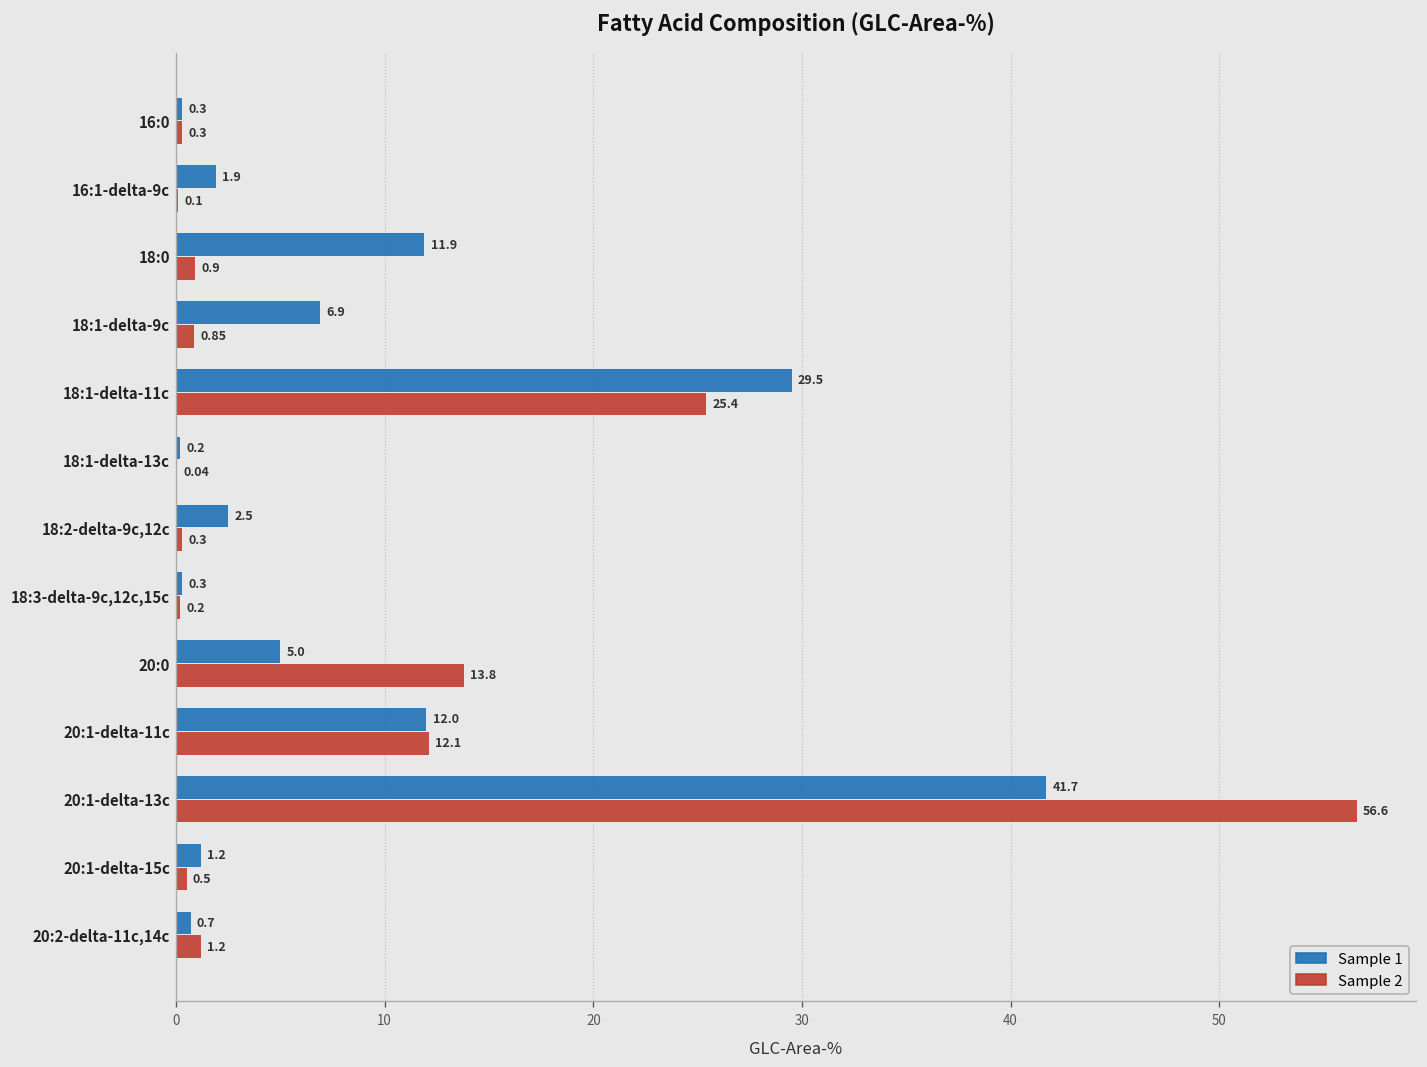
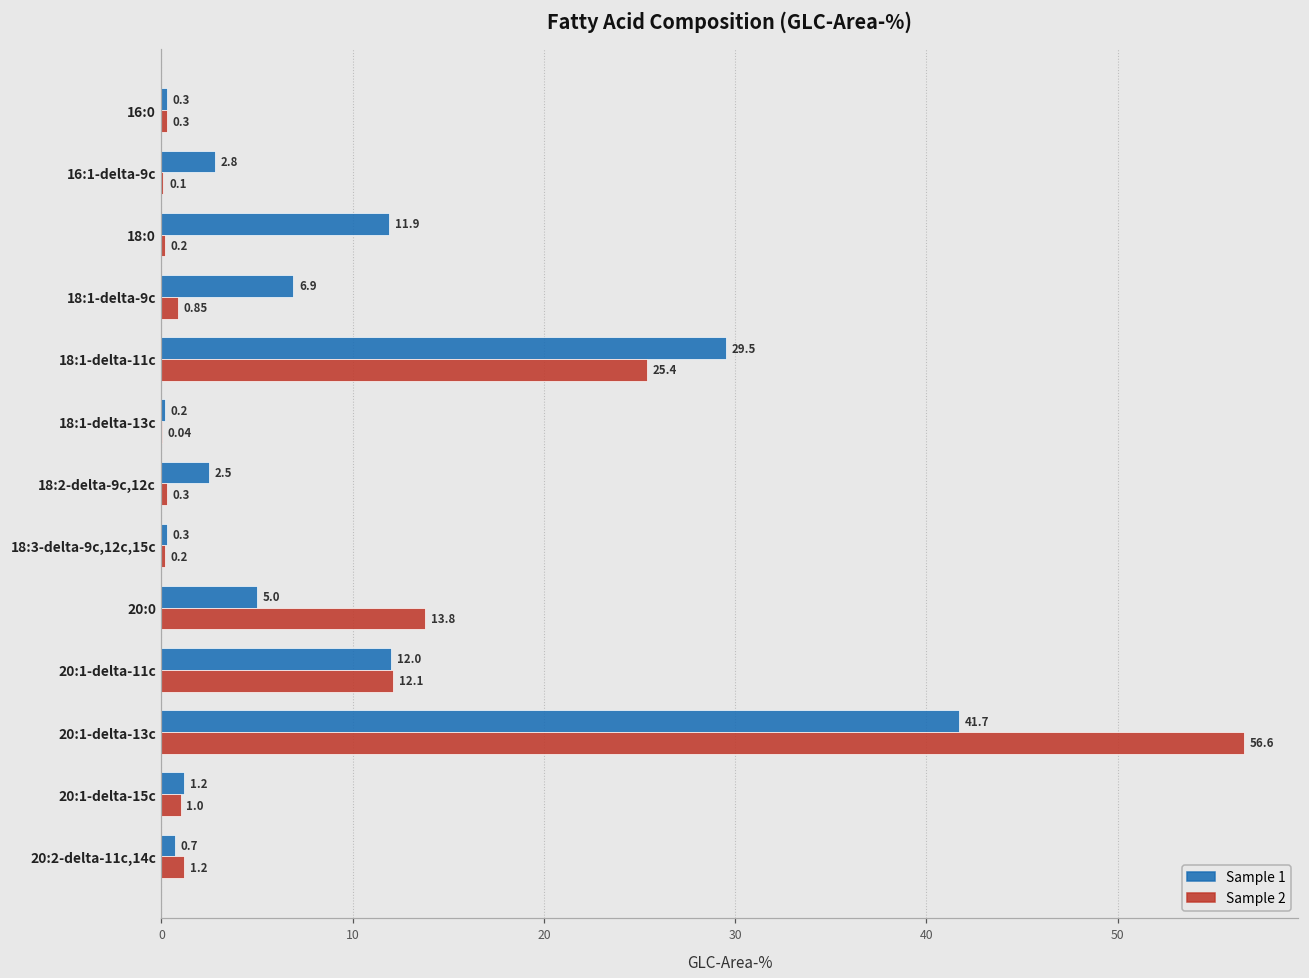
  {
    "Sample 1": {
      "16:0": 0.3,
-     "16:1-delta-9c": 1.9,
+     "16:1-delta-9c": 2.8,
      "18:0": 11.9,
      "18:1-delta-9c": 6.9,
      "18:1-delta-11c": 29.5,
      "18:1-delta-13c": 0.2,
      "18:2-delta-9c,12c": 2.5,
      "18:3-delta-9c,12c,15c": 0.3,
      "20:0": 5.0,
      "20:1-delta-11c": 12.0,
      "20:1-delta-13c": 41.7,
      "20:1-delta-15c": 1.2,
      "20:2-delta-11c,14c": 0.7
    },
    "Sample 2": {
      "16:0": 0.3,
      "16:1-delta-9c": 0.1,
-     "18:0": 0.9,
+     "18:0": 0.2,
      "18:1-delta-9c": 0.85,
      "18:1-delta-11c": 25.4,
      "18:1-delta-13c": 0.04,
      "18:2-delta-9c,12c": 0.3,
      "18:3-delta-9c,12c,15c": 0.2,
      "20:0": 13.8,
      "20:1-delta-11c": 12.1,
      "20:1-delta-13c": 56.6,
-     "20:1-delta-15c": 0.5,
+     "20:1-delta-15c": 1.0,
      "20:2-delta-11c,14c": 1.2
    }
  }
